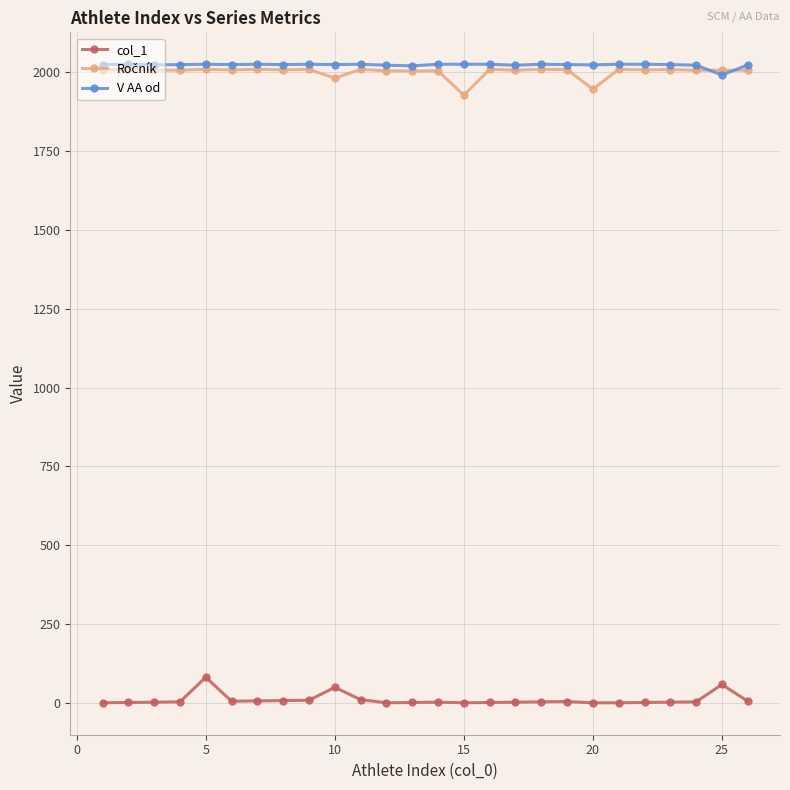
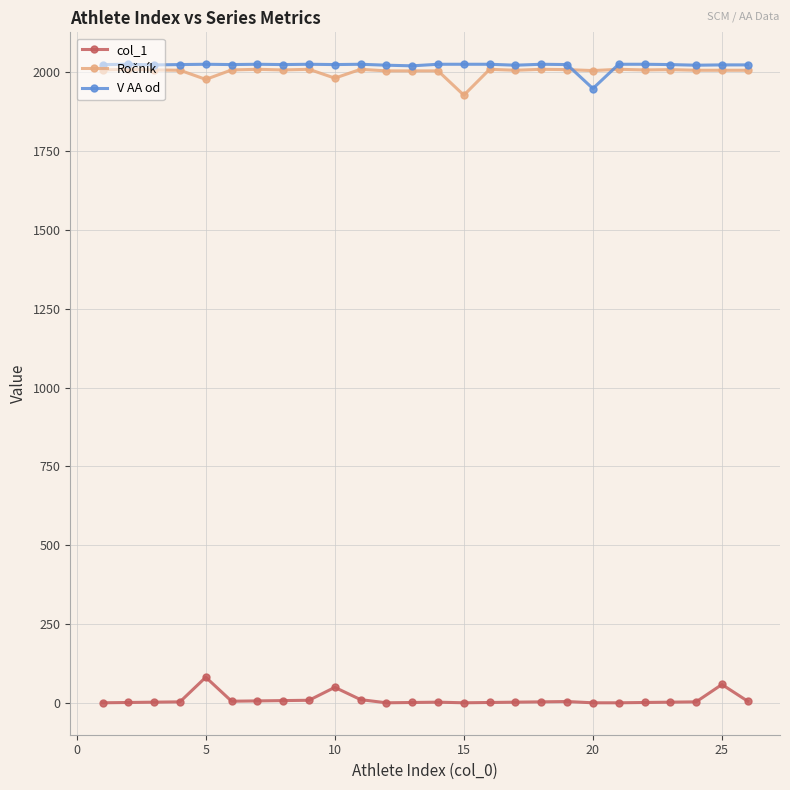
  {
    "col_1": {
      "5": 80,
      "10": 50,
      "15": 0,
      "20": 0,
      "25": 60
    },
    "Ročník": {
-     "5": 2010,
+     "5": 1980,
      "10": 1980,
      "15": 1930,
-     "20": 1950,
+     "20": 2010,
      "25": 2010
    },
    "V AA od": {
      "5": 2030,
      "10": 2020,
      "15": 2030,
-     "20": 2020,
-     "25": 1990
+     "20": 1950,
+     "25": 2020
    }
  }
